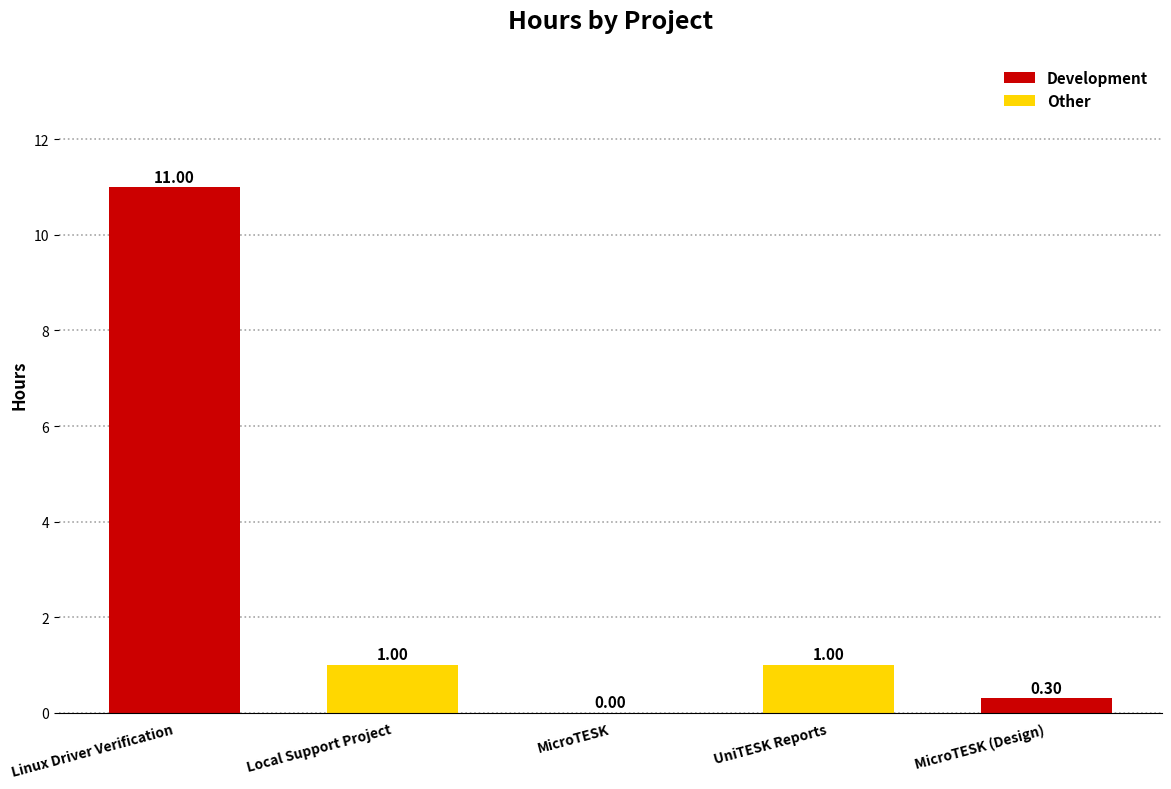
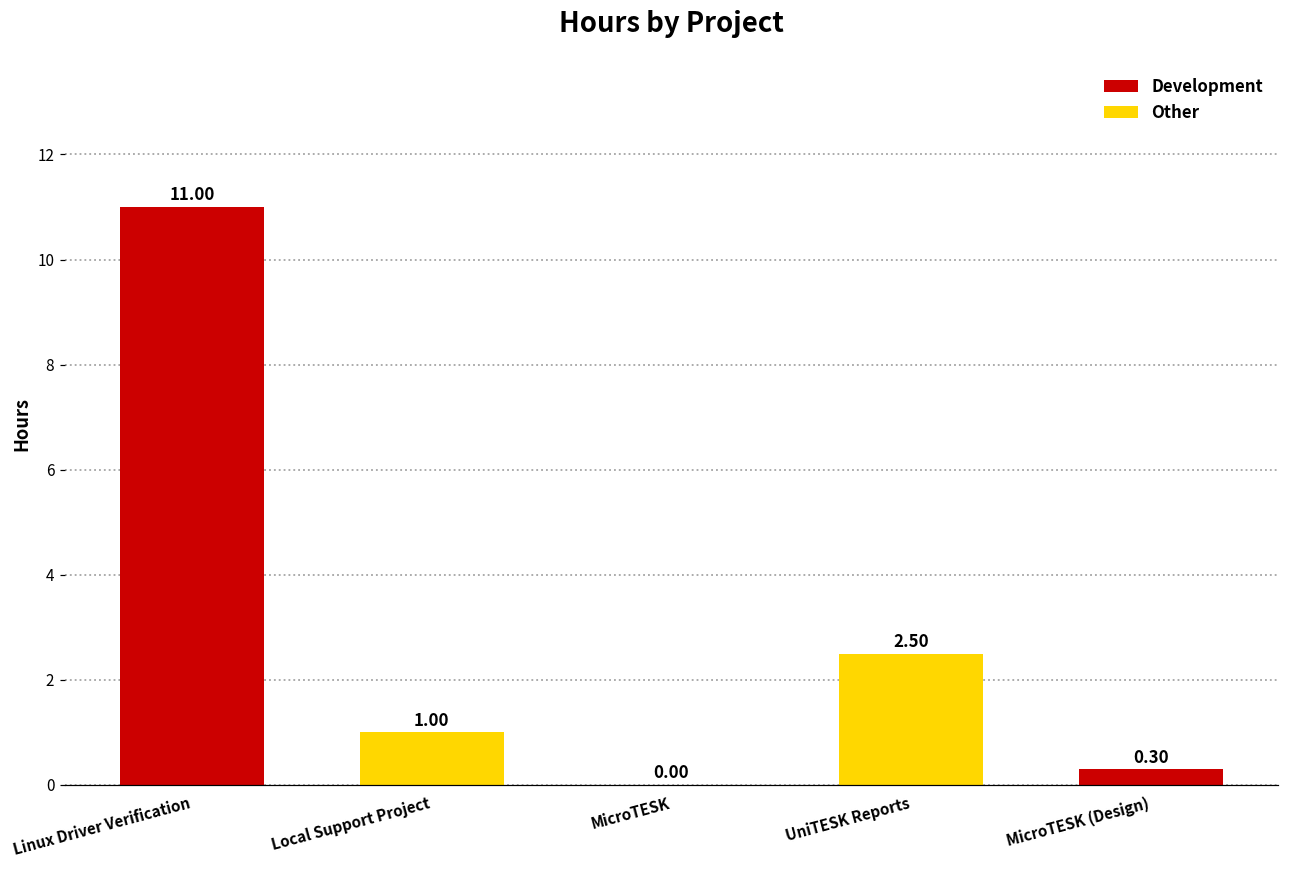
  {
    "Linux Driver Verification": 11.00,
    "Local Support Project": 1.00,
    "MicroTESK": 0.00,
-   "UniTESK Reports": 1.00,
+   "UniTESK Reports": 2.50,
    "MicroTESK (Design)": 0.30
  }
